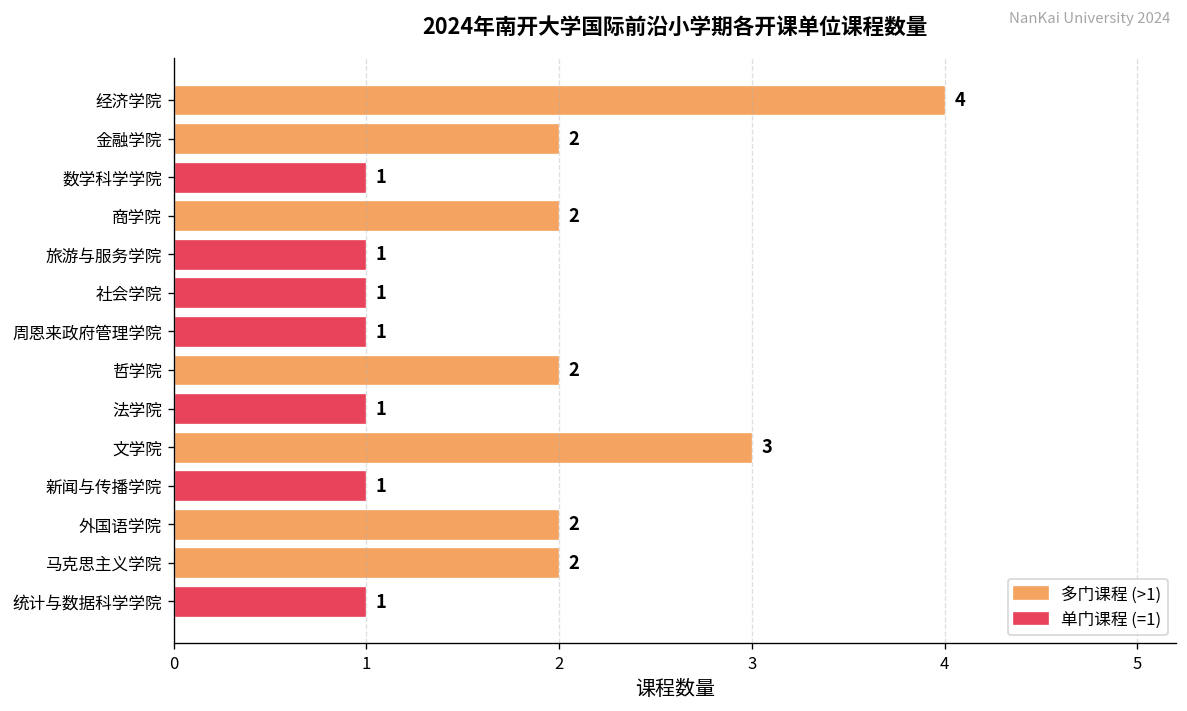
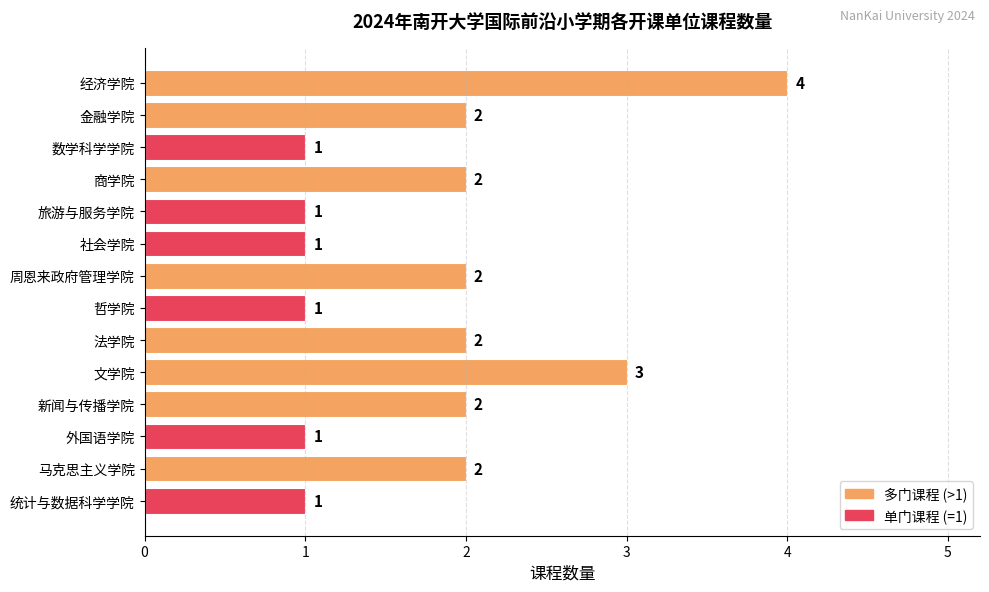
  {
    "经济学院": 4,
    "金融学院": 2,
    "数学科学学院": 1,
    "商学院": 2,
    "旅游与服务学院": 1,
    "社会学院": 1,
-   "周恩来政府管理学院": 1,
-   "哲学院": 2,
-   "法学院": 1,
+   "周恩来政府管理学院": 2,
+   "哲学院": 1,
+   "法学院": 2,
    "文学院": 3,
-   "新闻与传播学院": 1,
-   "外国语学院": 2,
+   "新闻与传播学院": 2,
+   "外国语学院": 1,
    "马克思主义学院": 2,
    "统计与数据科学学院": 1
  }
